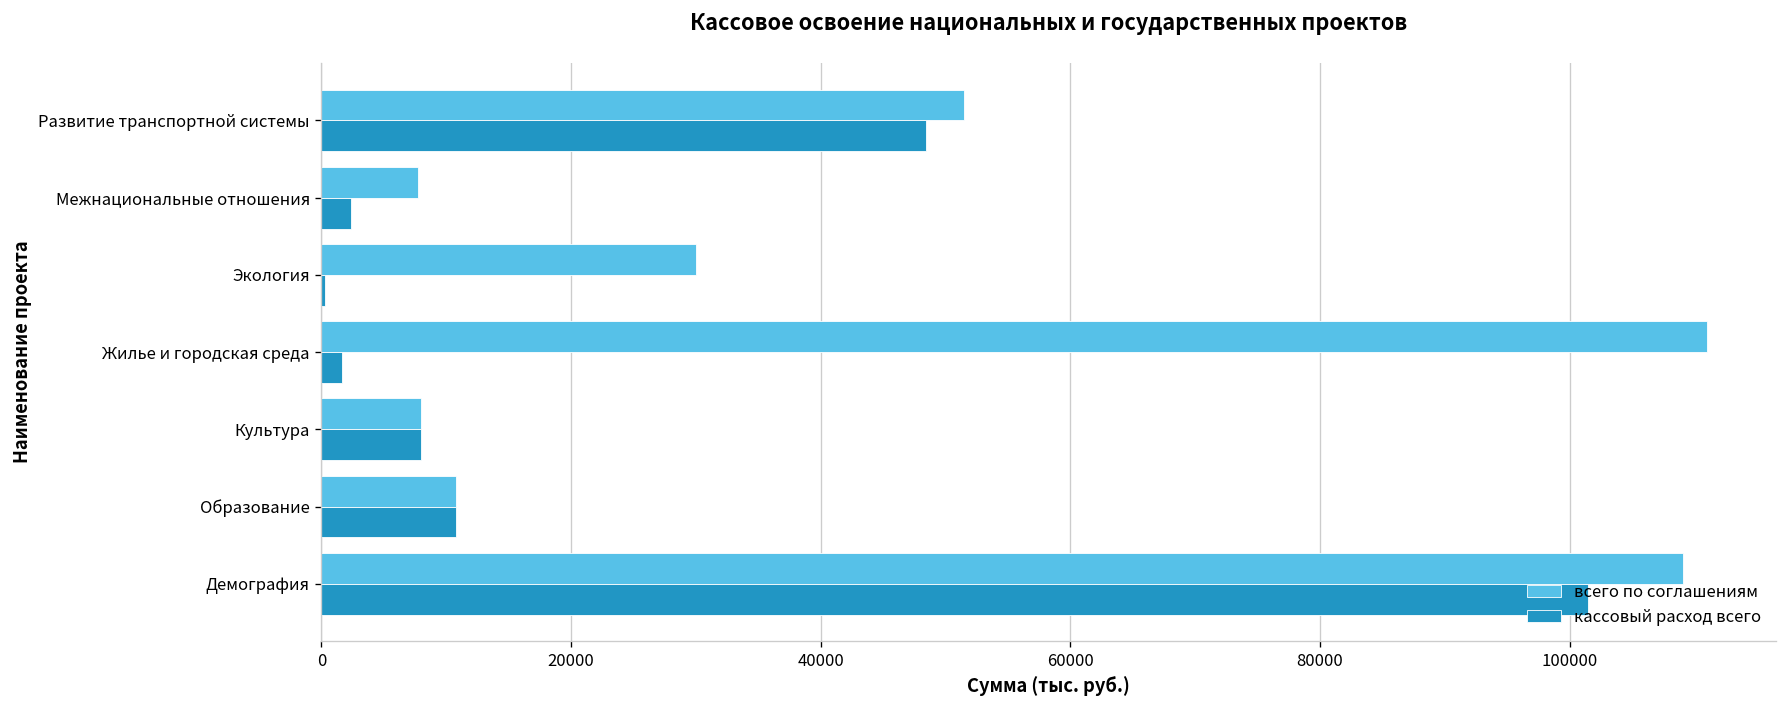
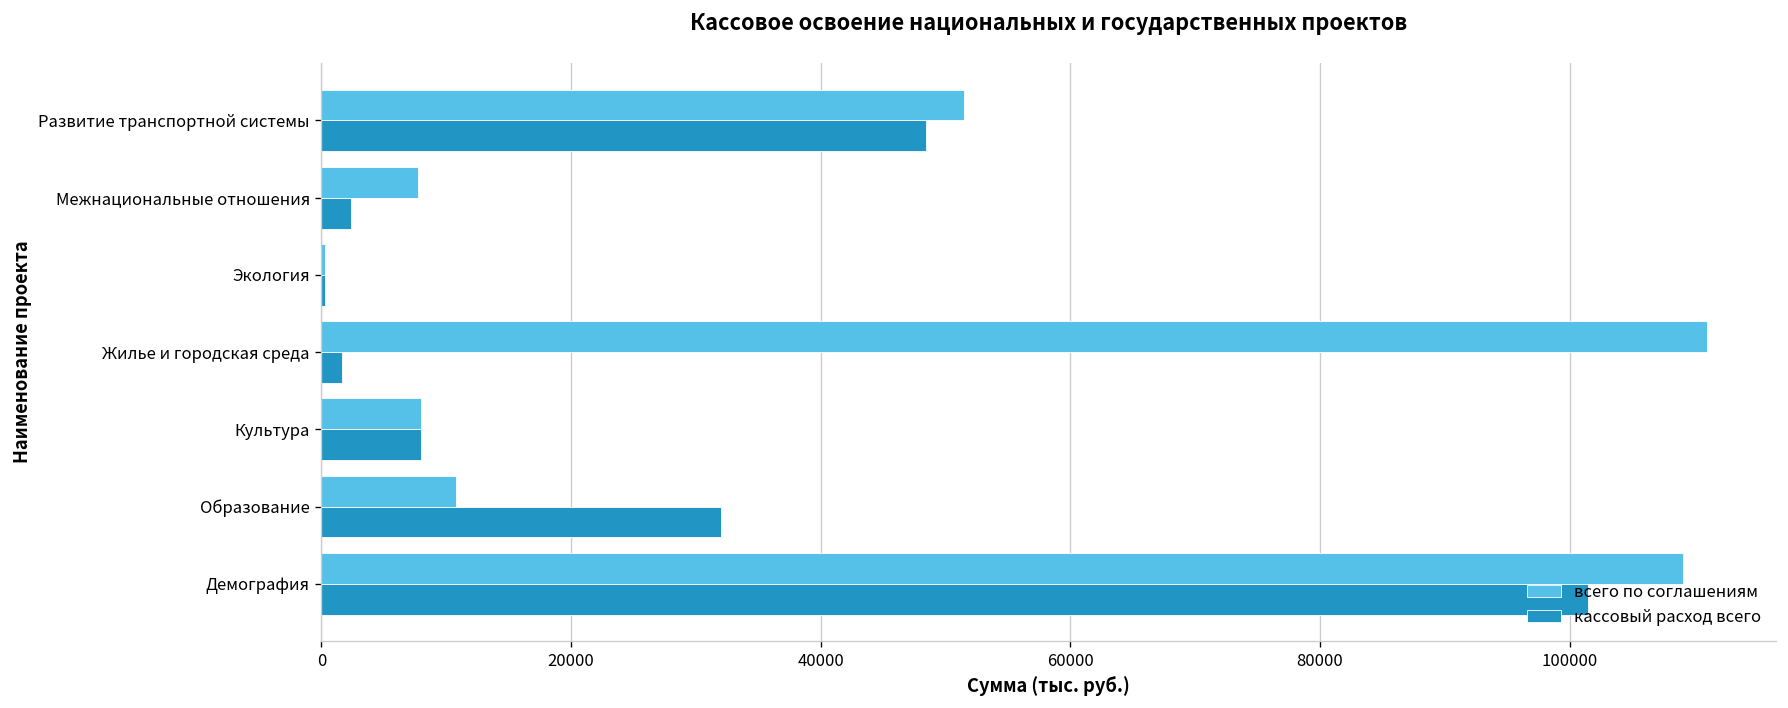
  {
    "всего по соглашениям": {
      "Развитие транспортной системы": 51500,
      "Межнациональные отношения": 7800,
-     "Экология": 30000,
+     "Экология": 300,
      "Жилье и городская среда": 111000,
      "Культура": 8000,
      "Образование": 10800,
      "Демография": 109100
    },
    "кассовый расход всего": {
      "Развитие транспортной системы": 48400,
      "Межнациональные отношения": 2400,
      "Экология": 300,
      "Жилье и городская среда": 1600,
      "Культура": 8000,
-     "Образование": 10800,
+     "Образование": 32000,
      "Демография": 101500
    }
  }
